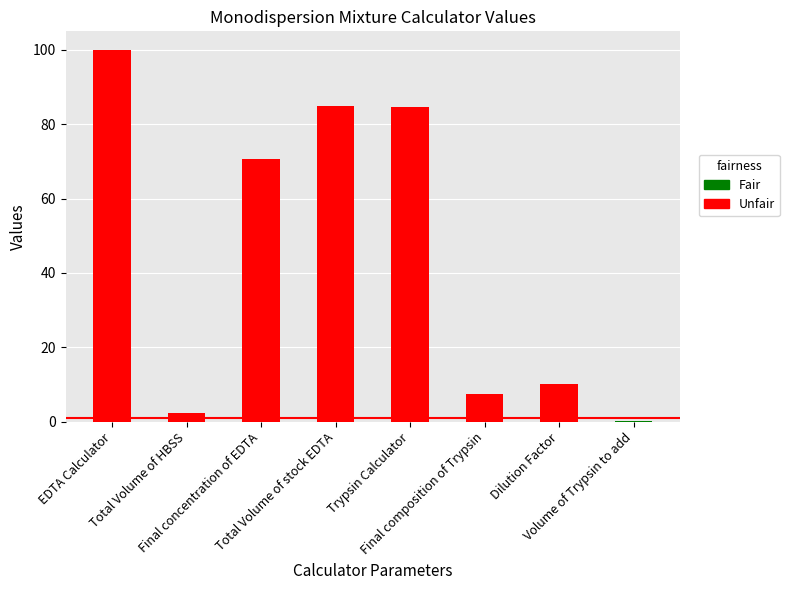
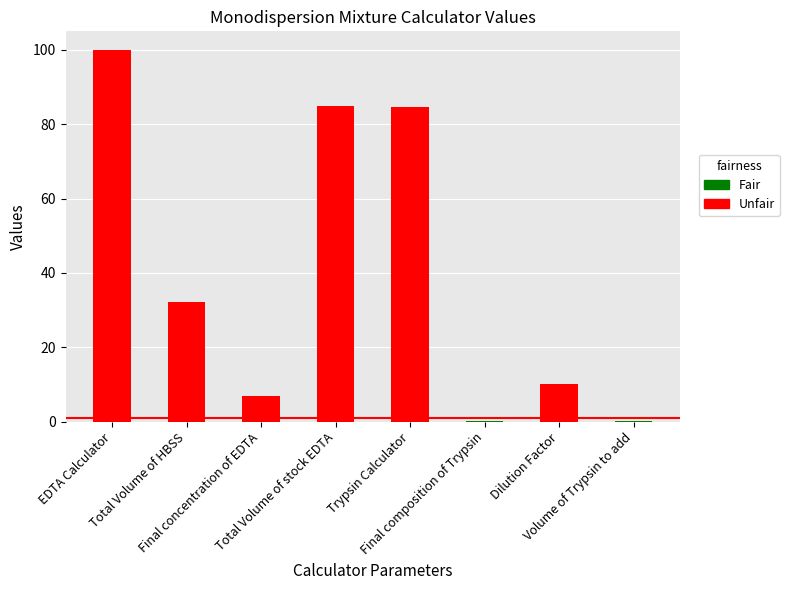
  {
    "EDTA Calculator": 100,
-   "Total Volume of HBSS": 2,
-   "Final concentration of EDTA": 71,
+   "Total Volume of HBSS": 32,
+   "Final concentration of EDTA": 7,
    "Total Volume of stock EDTA": 85,
    "Trypsin Calculator": 85,
-   "Final composition of Trypsin": 7,
+   "Final composition of Trypsin": 0,
    "Dilution Factor": 10
  }
